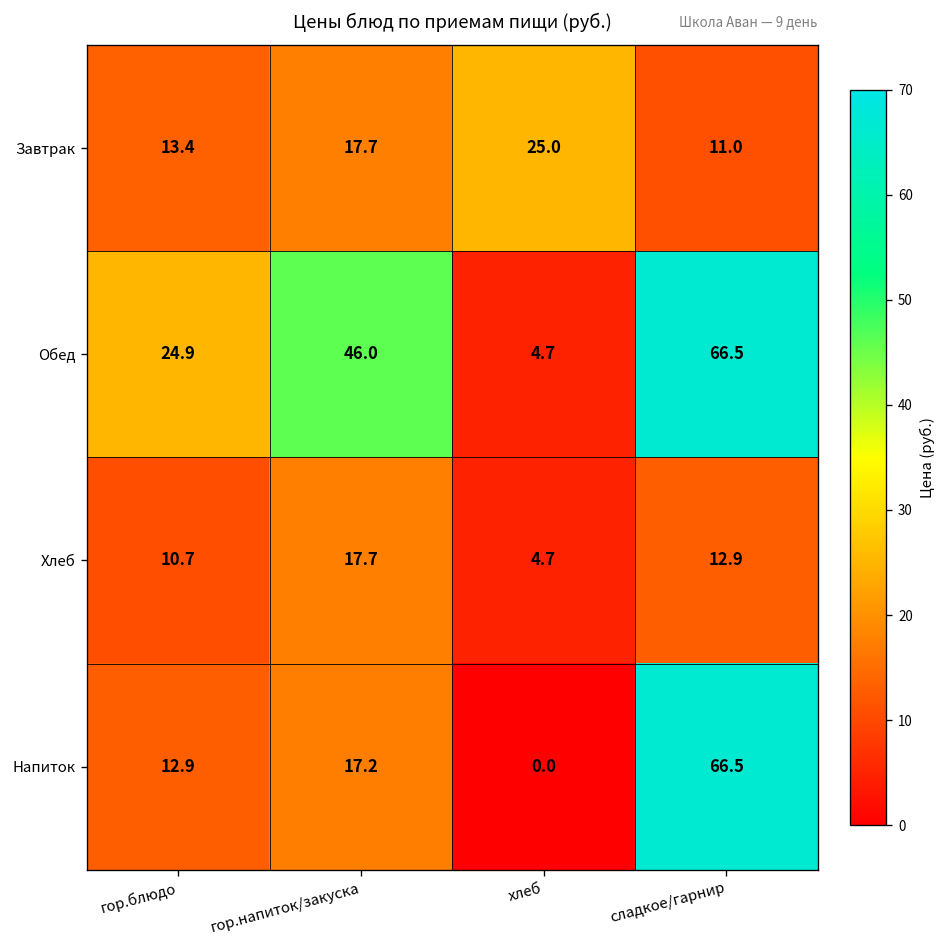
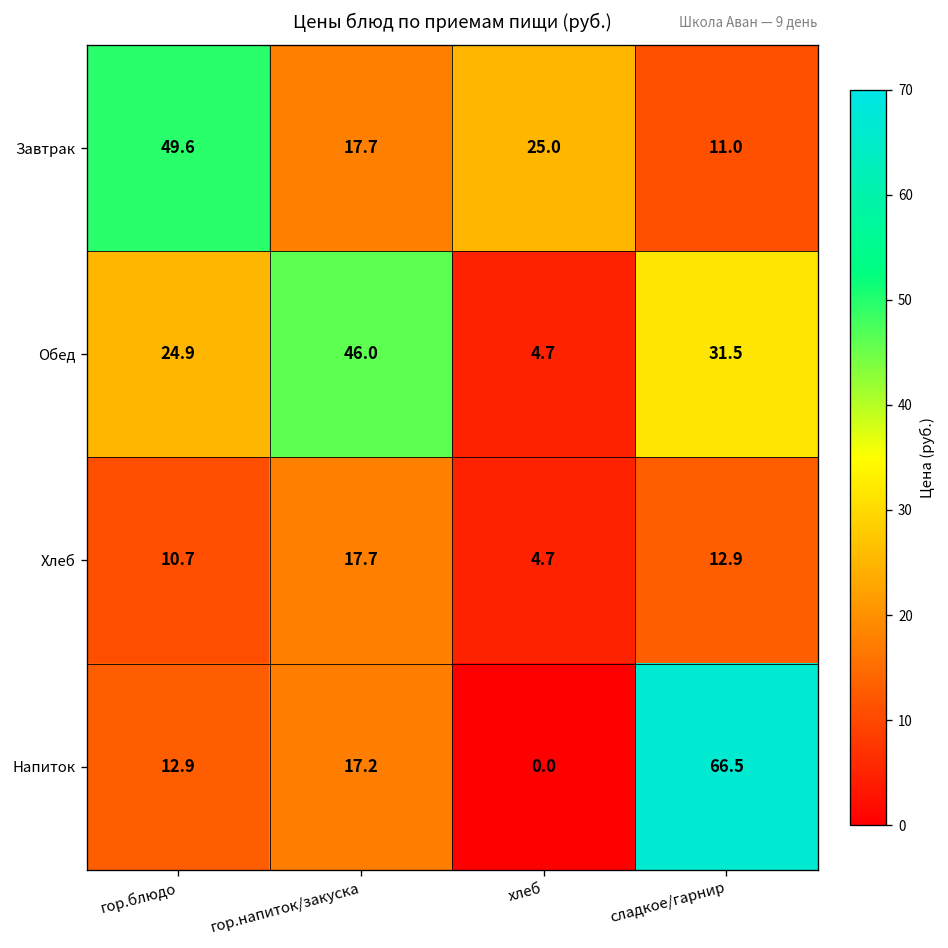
  {
    "Завтрак": {
-     "гор.блюдо": 13.4,
+     "гор.блюдо": 49.6,
      "гор.напиток/закуска": 17.7,
      "хлеб": 25.0,
      "сладкое/гарнир": 11.0
    },
    "Обед": {
      "гор.блюдо": 24.9,
      "гор.напиток/закуска": 46.0,
      "хлеб": 4.7,
-     "сладкое/гарнир": 66.5
+     "сладкое/гарнир": 31.5
    },
    "Хлеб": {
      "гор.блюдо": 10.7,
      "гор.напиток/закуска": 17.7,
      "хлеб": 4.7,
      "сладкое/гарнир": 12.9
    },
    "Напиток": {
      "гор.блюдо": 12.9,
      "гор.напиток/закуска": 17.2,
      "хлеб": 0.0,
      "сладкое/гарнир": 66.5
    }
  }
